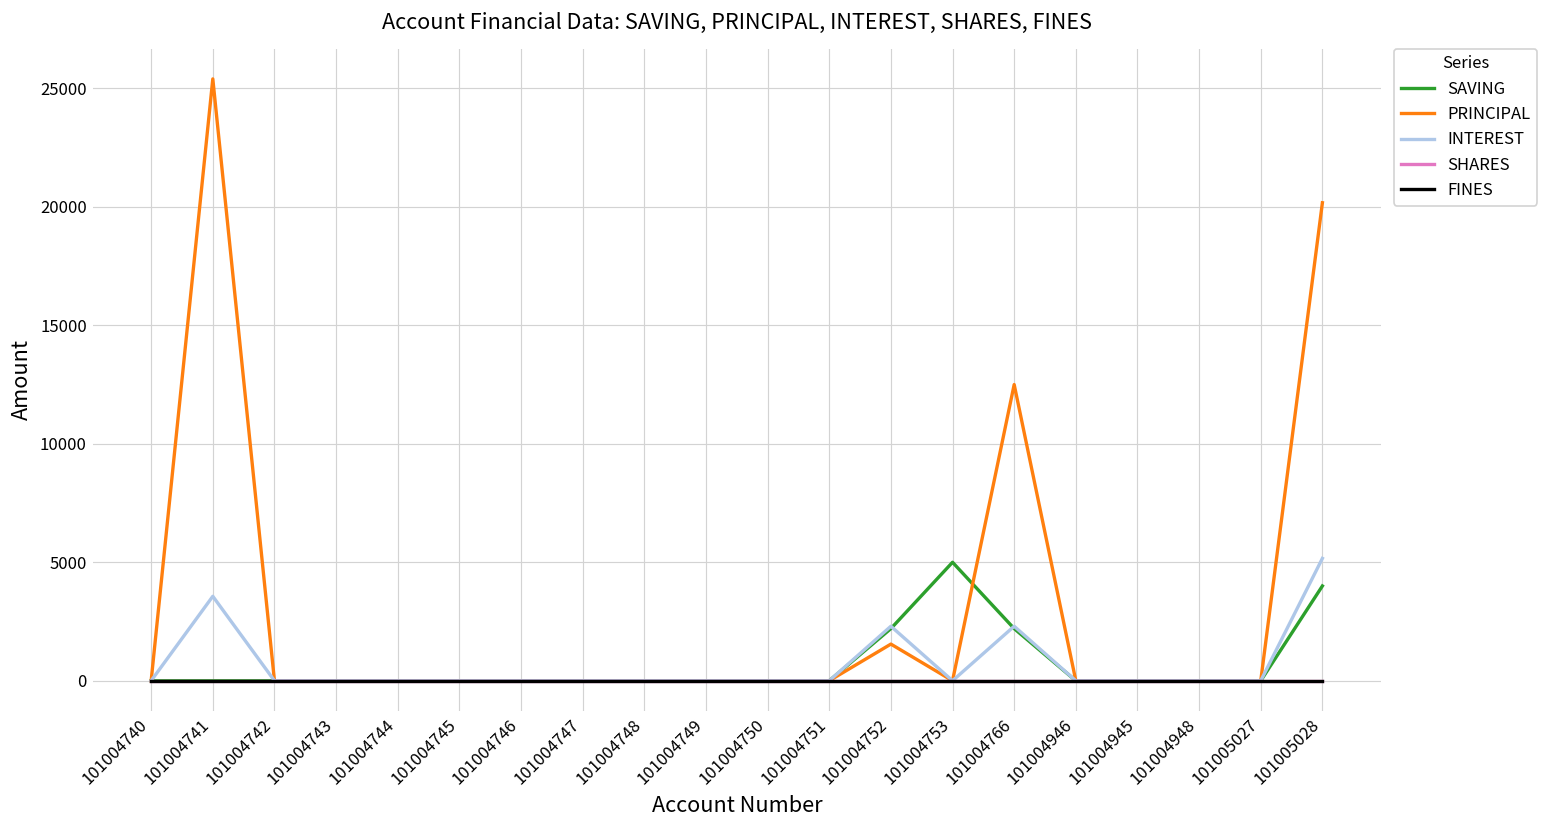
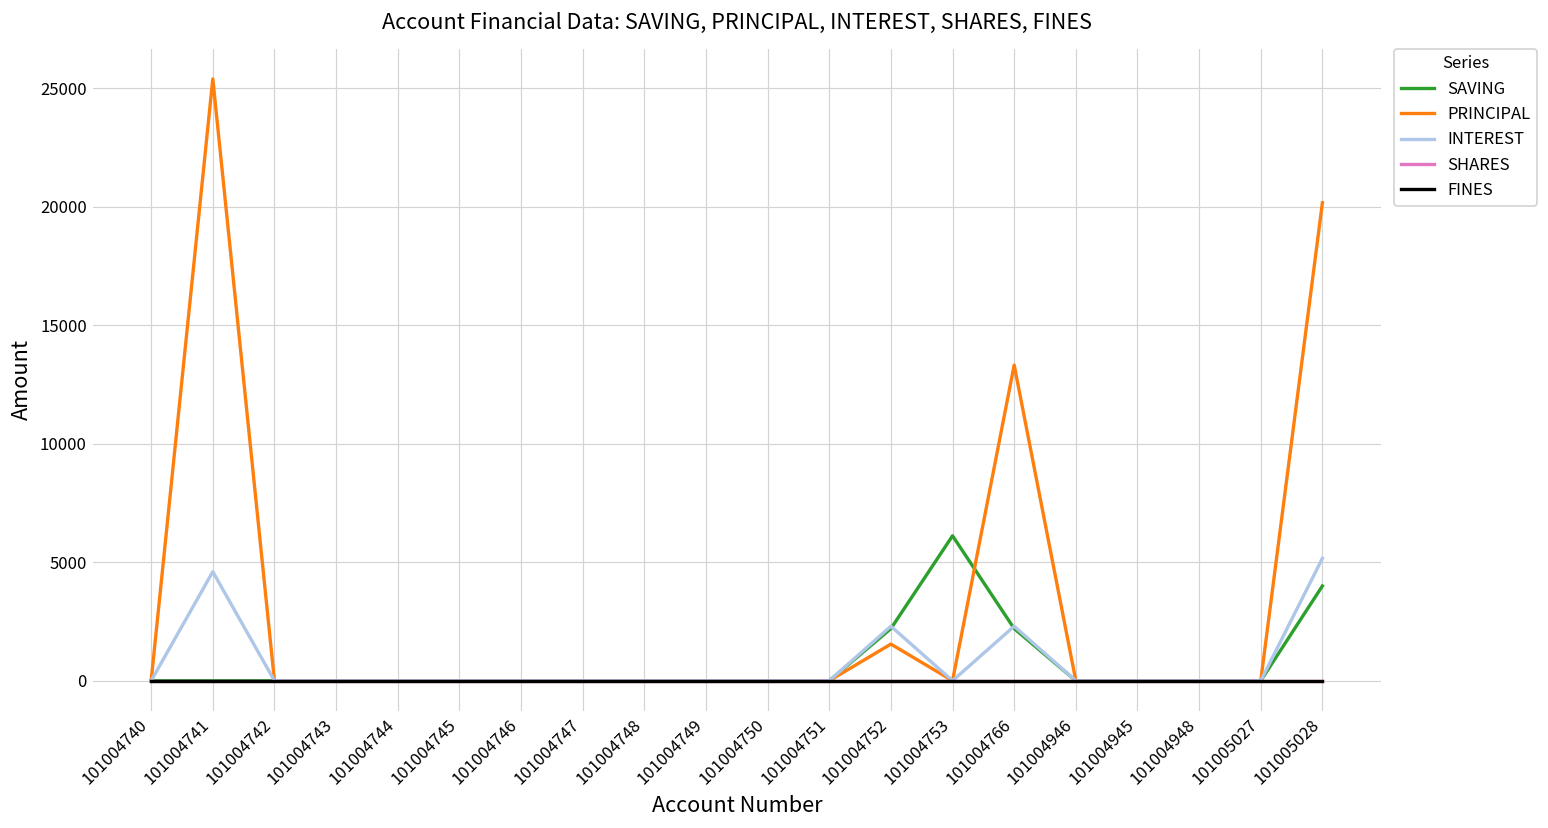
  {
    "SAVING": {
-     "101004753": 5000,
+     "101004753": 6100,
      "101005028": 4000
    },
    "PRINCIPAL": {
      "101004741": 25400,
      "101004752": 1500,
-     "101004766": 12500,
+     "101004766": 13300,
      "101005028": 20200
    },
    "INTEREST": {
-     "101004741": 3600,
+     "101004741": 4600,
      "101005028": 5200
    },
    "FINES": {
      "101004752": 0,
      "101004766": 0,
      "101005028": 0
    }
  }
